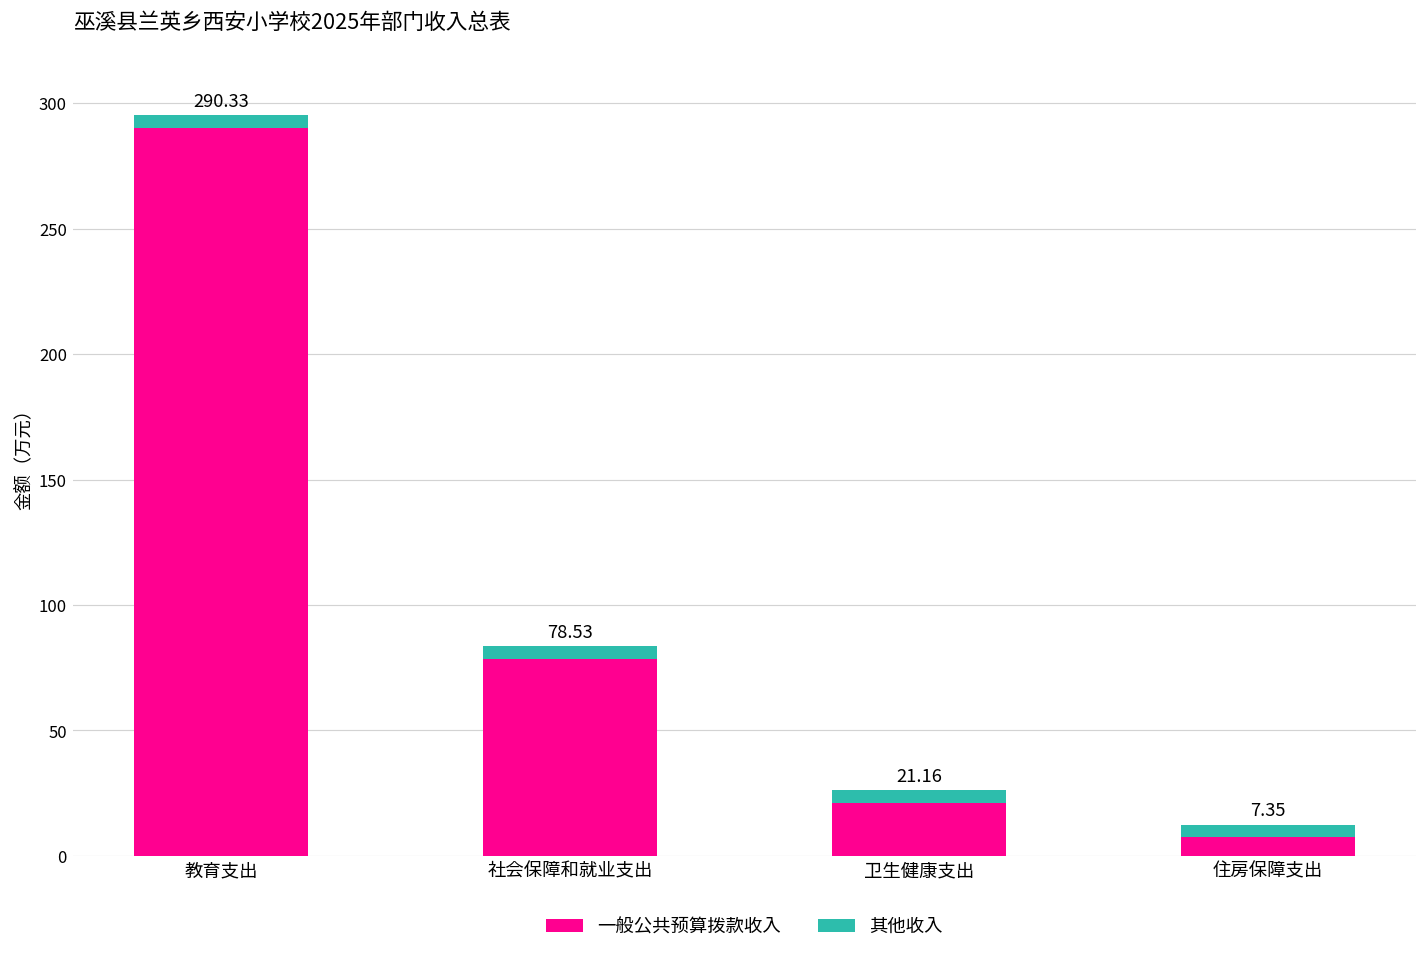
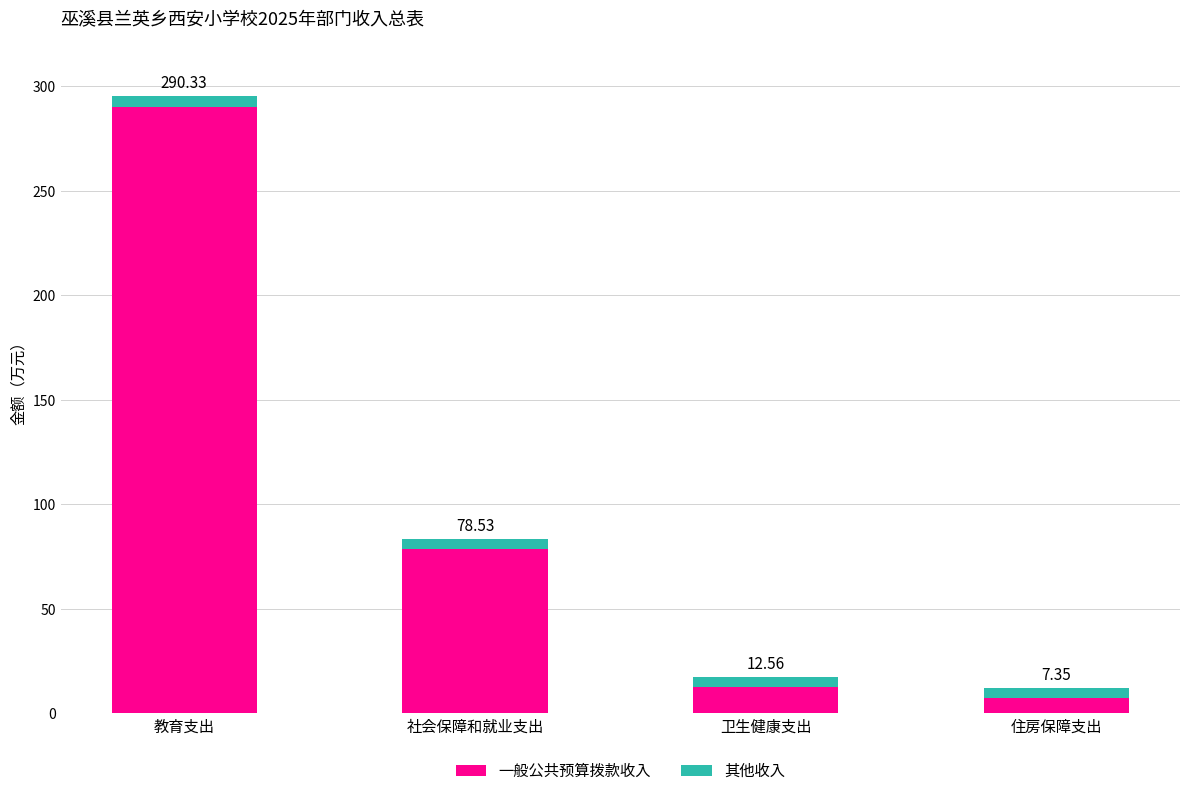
  {
    "一般公共预算拨款收入": {
      "教育支出": 290.33,
      "社会保障和就业支出": 78.53,
-     "卫生健康支出": 21.16,
+     "卫生健康支出": 12.56,
      "住房保障支出": 7.35
    }
  }
